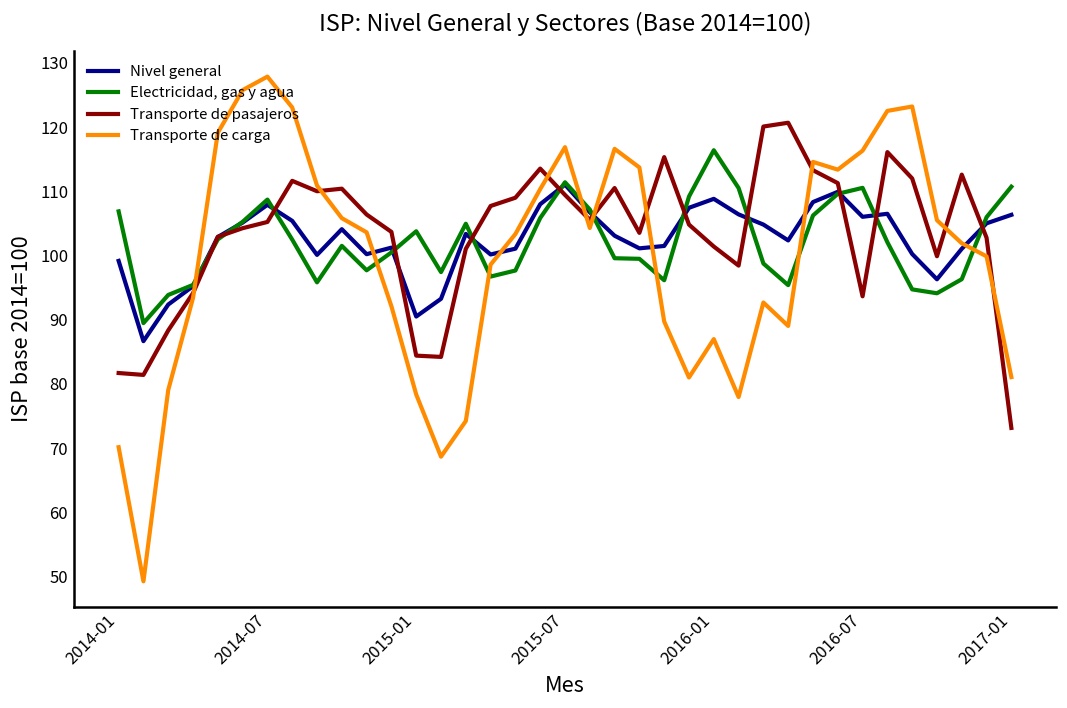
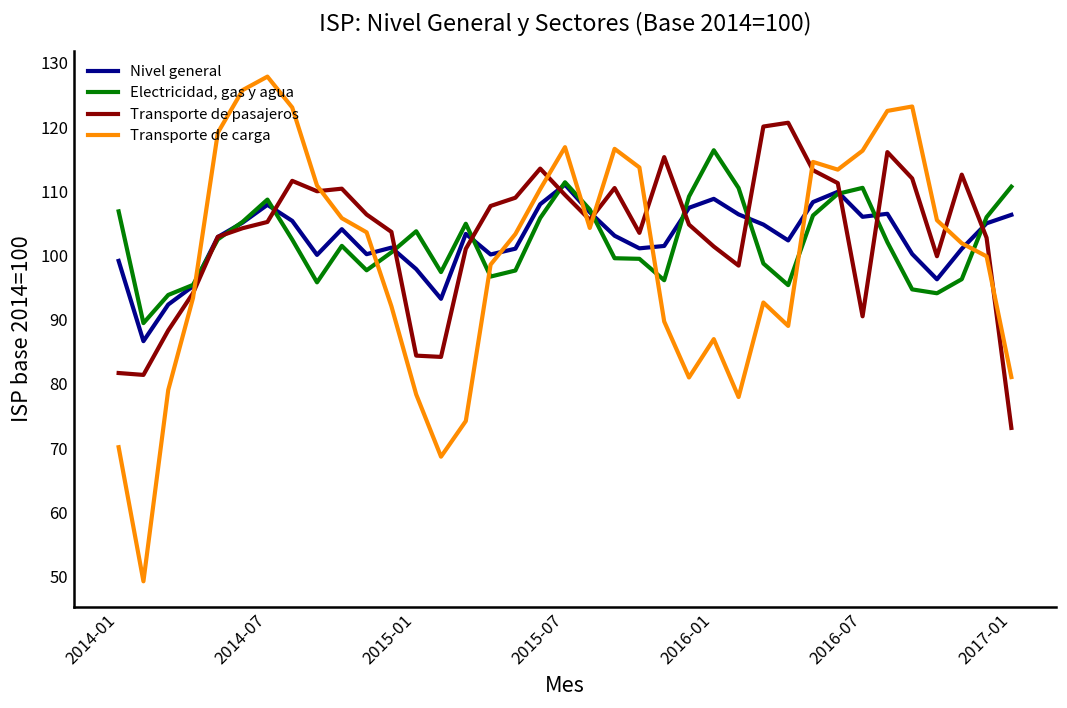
  {
    "Nivel general": {
      "2014-01": 99,
      "2014-07": 108,
-     "2015-01": 90,
+     "2015-01": 98,
      "2016-01": 109,
      "2016-07": 106,
      "2017-01": 106
    },
    "Electricidad, gas y agua": {
      "2014-01": 107,
      "2014-07": 109,
      "2015-01": 104,
      "2016-01": 116,
      "2016-07": 111,
      "2017-01": 111
    },
    "Transporte de pasajeros": {
      "2014-01": 82,
      "2014-07": 105,
      "2015-01": 84,
      "2015-07": 109,
      "2016-01": 101,
-     "2016-07": 94,
+     "2016-07": 91,
      "2017-01": 73
    },
    "Transporte de carga": {
      "2014-01": 70,
      "2014-07": 128,
      "2015-01": 78,
      "2015-07": 117,
      "2016-01": 87,
      "2016-07": 116,
      "2017-01": 81
    }
  }
